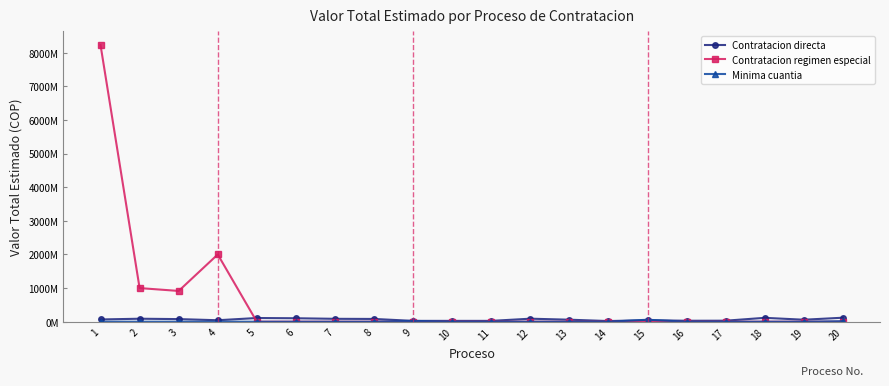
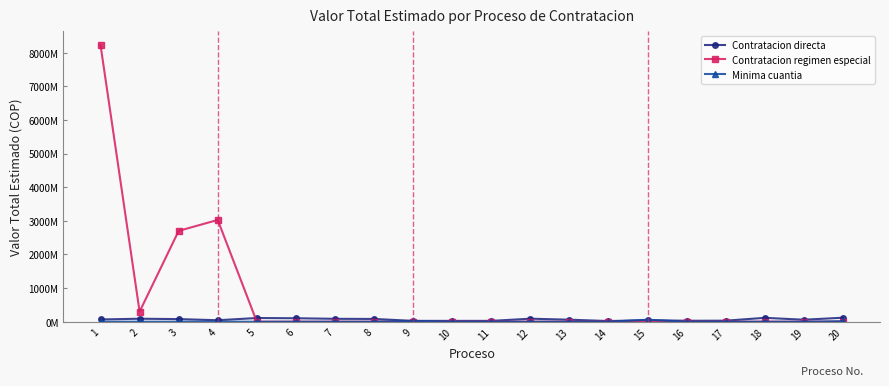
  {
    "Contratacion regimen especial": {
      "1": 8200000000,
-     "2": 1000000000,
-     "3": 900000000,
-     "4": 2000000000
+     "2": 300000000,
+     "3": 2700000000,
+     "4": 3000000000
    }
  }
